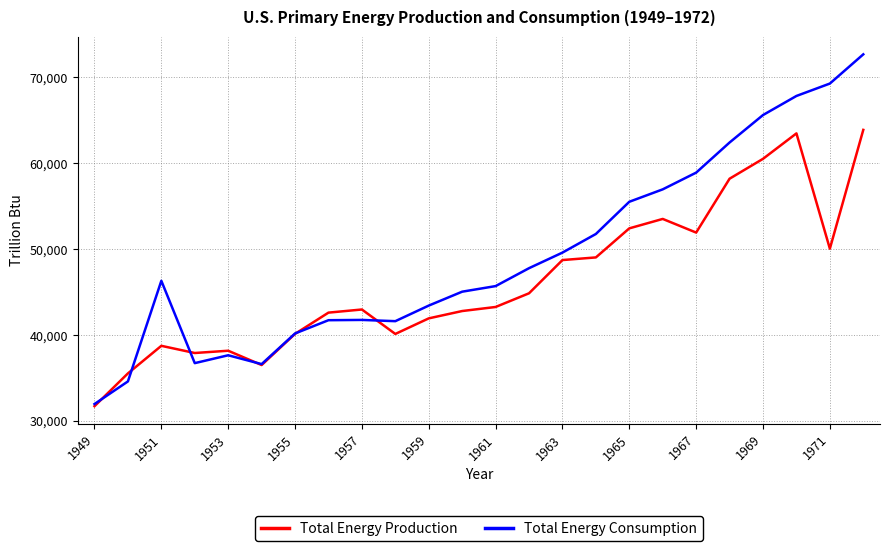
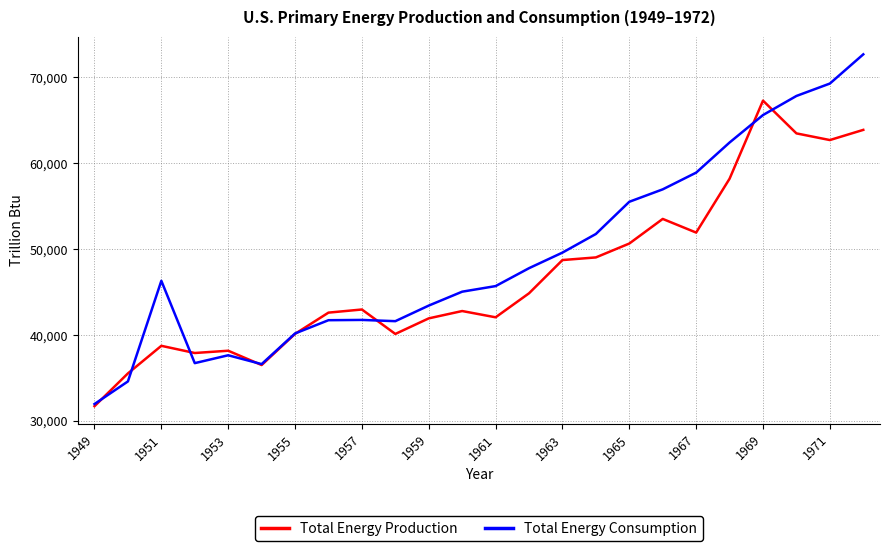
  {
    "Total Energy Production": {
      "1951": "39,000",
      "1953": "38,000",
      "1957": "43,000",
      "1959": "42,000",
-     "1961": "43,000",
+     "1961": "42,000",
      "1963": "49,000",
-     "1965": "52,000",
+     "1965": "51,000",
      "1967": "52,000",
-     "1969": "61,000",
-     "1971": "50,000"
+     "1969": "67,000",
+     "1971": "63,000"
    },
    "Total Energy Consumption": {
      "1951": "46,000",
      "1953": "38,000",
      "1957": "42,000",
      "1959": "43,000",
      "1961": "46,000",
      "1963": "50,000",
      "1965": "56,000",
      "1967": "59,000",
      "1969": "66,000",
      "1971": "69,000"
    }
  }
